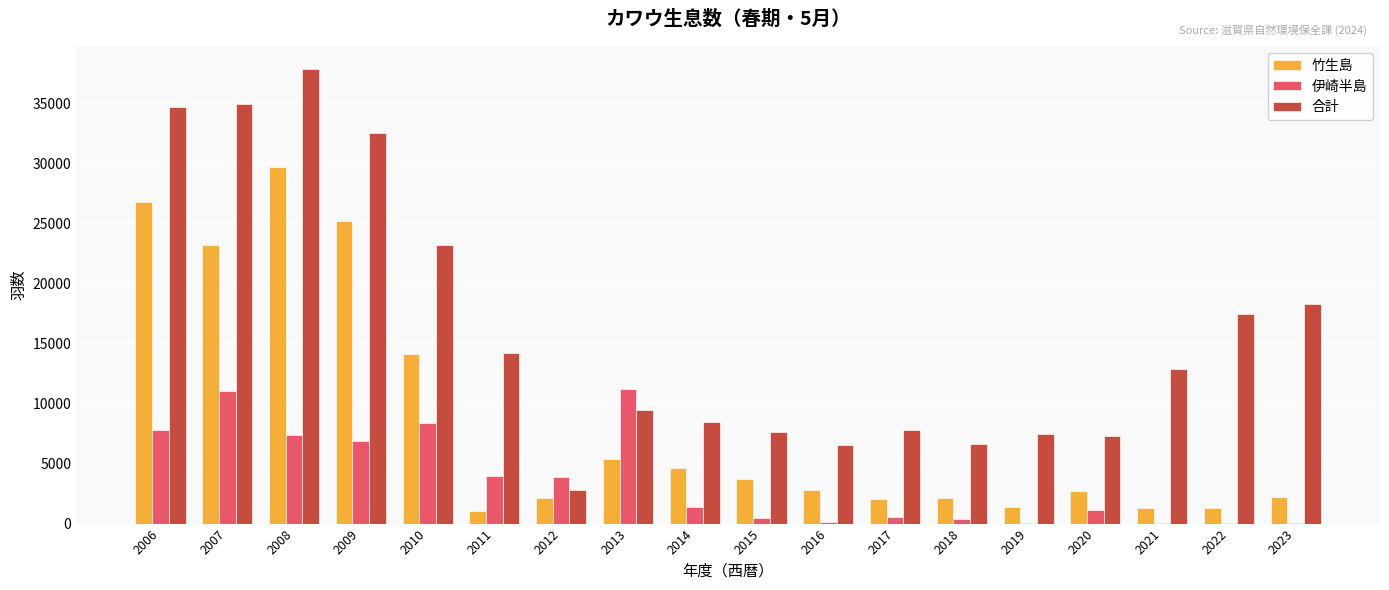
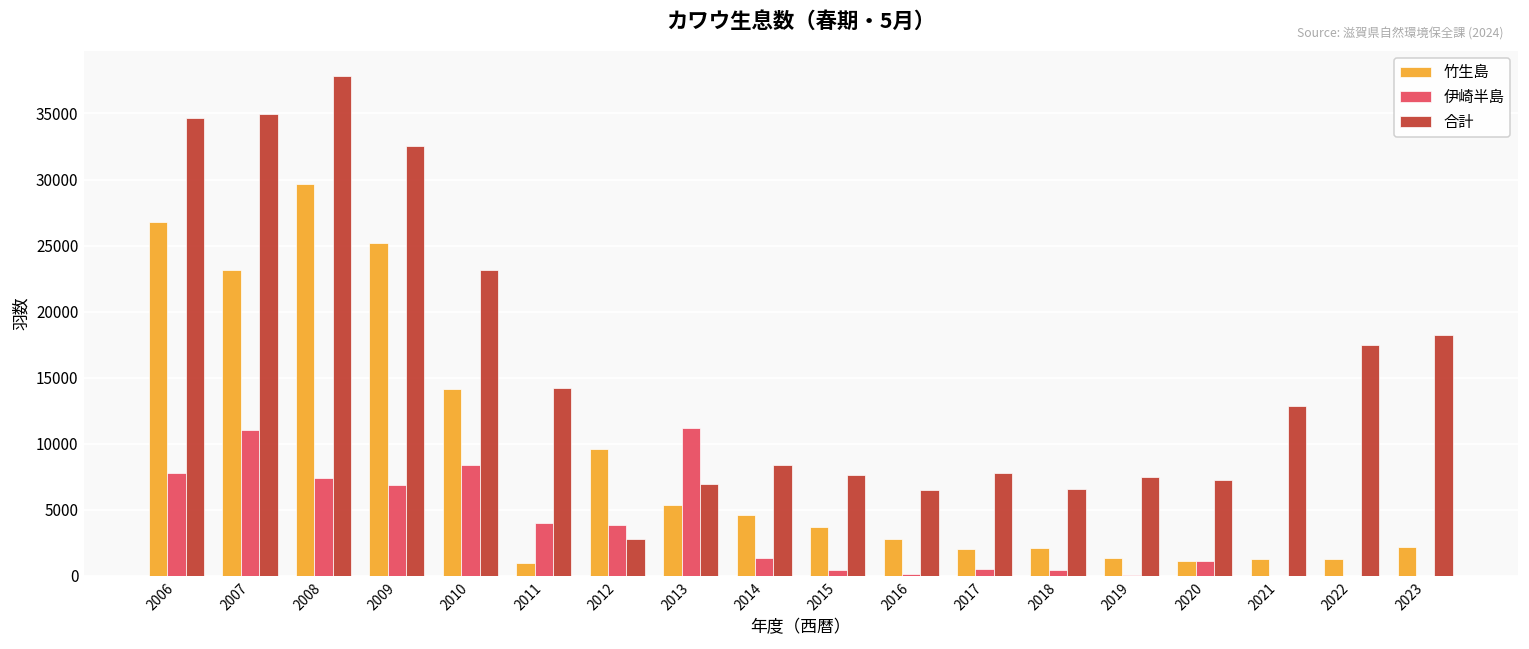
  {
    "竹生島": {
      "2006": 26800,
      "2007": 23200,
      "2008": 29700,
      "2009": 25200,
      "2010": 14200,
      "2011": 1000,
-     "2012": 2100,
+     "2012": 9600,
      "2013": 5400,
      "2014": 4600,
      "2015": 3700,
      "2016": 2800,
      "2017": 2100,
      "2018": 2100,
      "2019": 1400,
-     "2020": 2700,
+     "2020": 1100,
      "2021": 1300,
      "2022": 1300,
      "2023": 2200
    },
    "伊崎半島": {
      "2006": 7800,
      "2007": 11000,
      "2008": 7400,
      "2009": 6900,
      "2010": 8400,
      "2011": 4000,
      "2012": 3900,
      "2013": 11200,
      "2014": 1400,
      "2015": 500,
      "2017": 600,
      "2018": 400,
      "2020": 1100
    },
    "合計": {
      "2006": 34700,
      "2007": 35000,
      "2008": 37900,
      "2009": 32500,
      "2010": 23200,
      "2011": 14200,
      "2012": 2800,
-     "2013": 9400,
+     "2013": 7000,
      "2014": 8400,
      "2015": 7700,
      "2016": 6500,
      "2017": 7800,
      "2018": 6600,
      "2019": 7500,
      "2020": 7300,
      "2021": 12800,
      "2022": 17500,
      "2023": 18300
    }
  }
